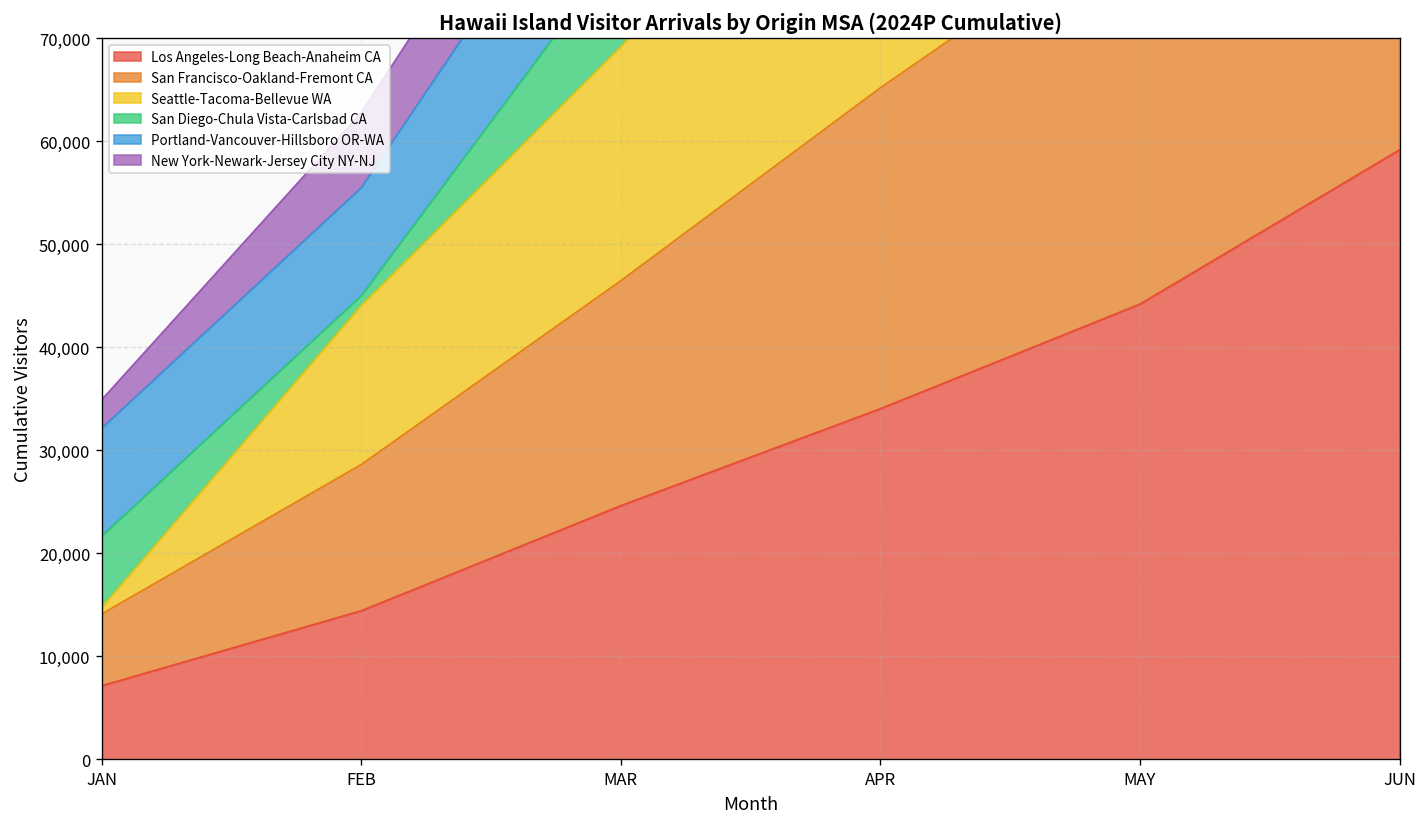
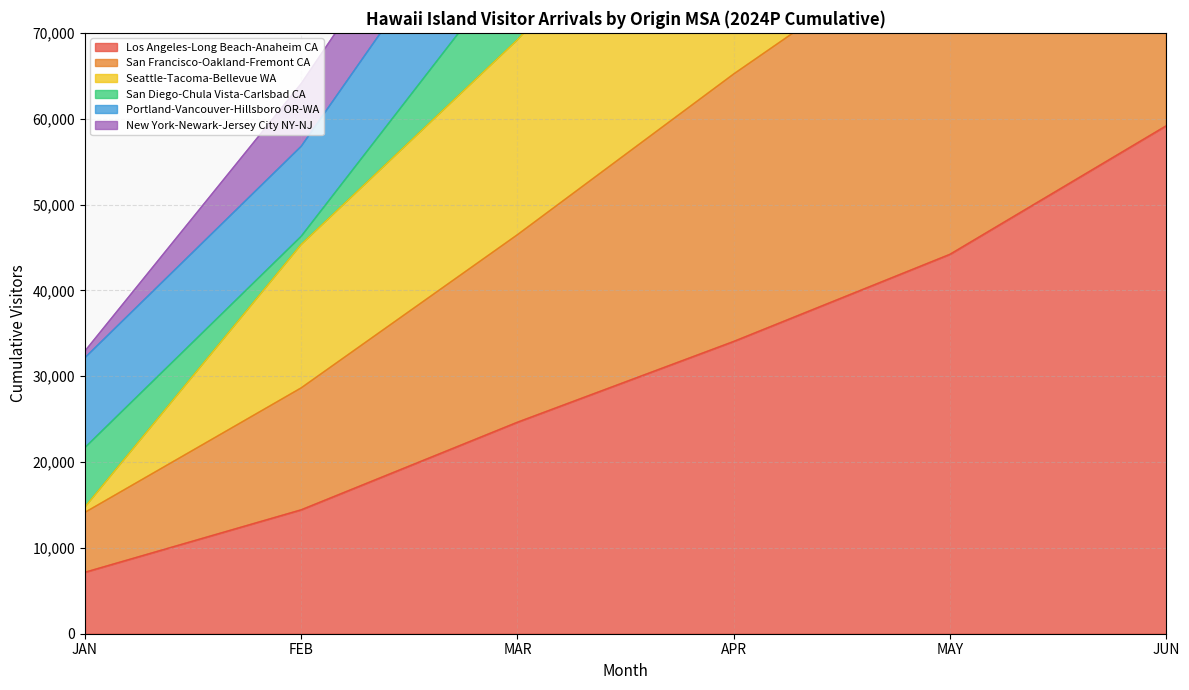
  {
    "Seattle-Tacoma-Bellevue WA": {
      "JAN": "1,000",
-     "FEB": "15,000",
+     "FEB": "17,000",
      "MAR": "23,000"
    },
    "San Diego-Chula Vista-Carlsbad CA": {
      "JAN": "7,000",
      "FEB": "1,000"
    },
    "Portland-Vancouver-Hillsboro OR-WA": {
      "JAN": "10,000",
      "FEB": "10,000"
    },
    "New York-Newark-Jersey City NY-NJ": {
-     "JAN": "3,000"
+     "JAN": "1,000"
    }
  }
